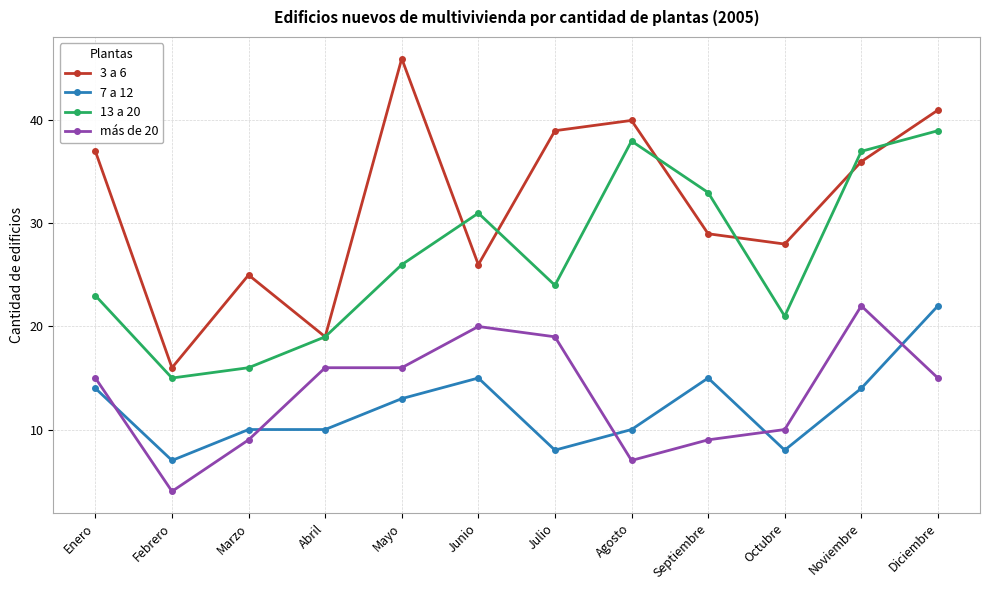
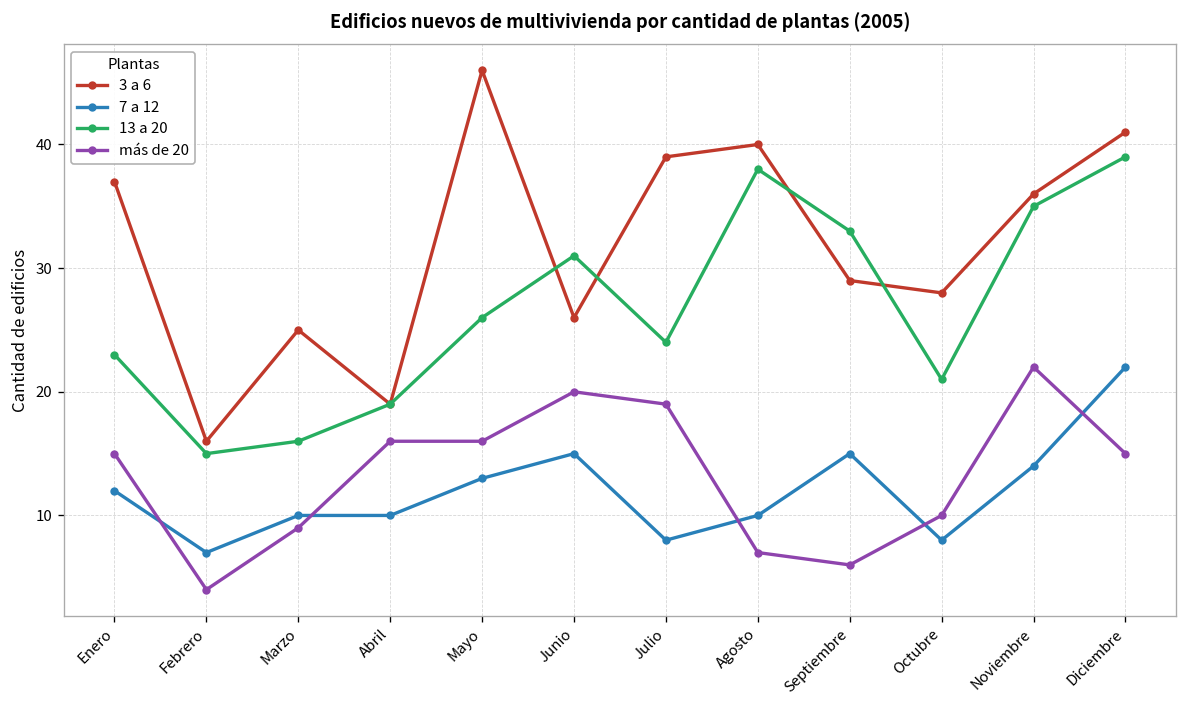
  {
    "3 a 6": {
      "Enero": 37,
      "Febrero": 16,
      "Marzo": 25,
      "Mayo": 46,
      "Junio": 26,
      "Julio": 39,
      "Agosto": 40,
      "Septiembre": 29,
      "Octubre": 28,
      "Noviembre": 36,
      "Diciembre": 41
    },
    "7 a 12": {
-     "Enero": 14,
+     "Enero": 12,
      "Febrero": 7,
      "Marzo": 10,
      "Abril": 10,
      "Mayo": 13,
      "Junio": 15,
      "Julio": 8,
      "Agosto": 10,
      "Septiembre": 15,
      "Octubre": 8,
      "Noviembre": 14,
      "Diciembre": 22
    },
    "13 a 20": {
      "Enero": 23,
      "Febrero": 15,
      "Marzo": 16,
      "Mayo": 26,
      "Junio": 31,
      "Julio": 24,
      "Agosto": 38,
      "Septiembre": 33,
      "Octubre": 21,
-     "Noviembre": 37,
+     "Noviembre": 35,
      "Diciembre": 39
    },
    "más de 20": {
      "Enero": 15,
      "Febrero": 4,
      "Marzo": 9,
      "Abril": 16,
      "Mayo": 16,
      "Junio": 20,
      "Julio": 19,
      "Agosto": 7,
-     "Septiembre": 9,
+     "Septiembre": 6,
      "Octubre": 10,
      "Noviembre": 22,
      "Diciembre": 15
    }
  }
